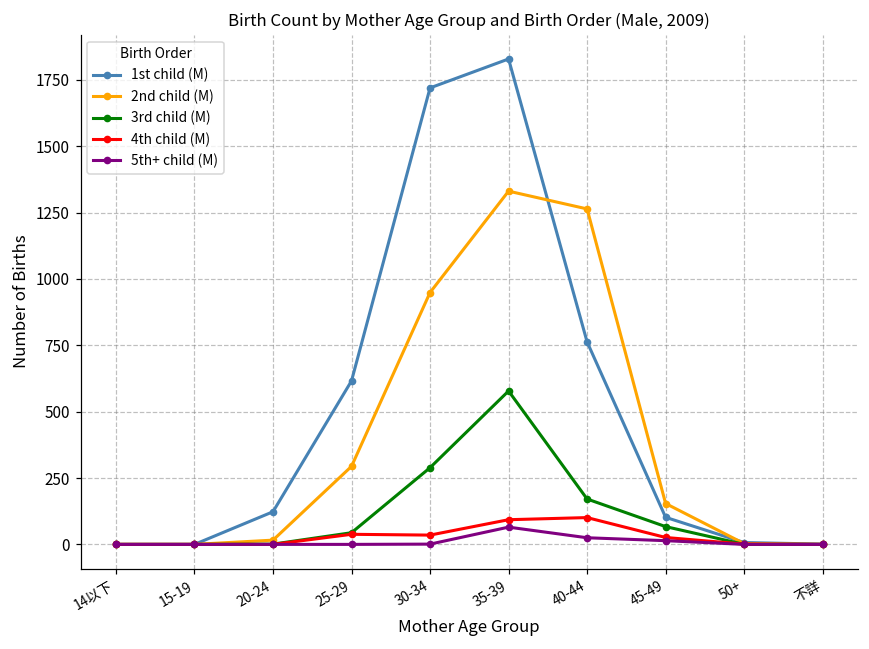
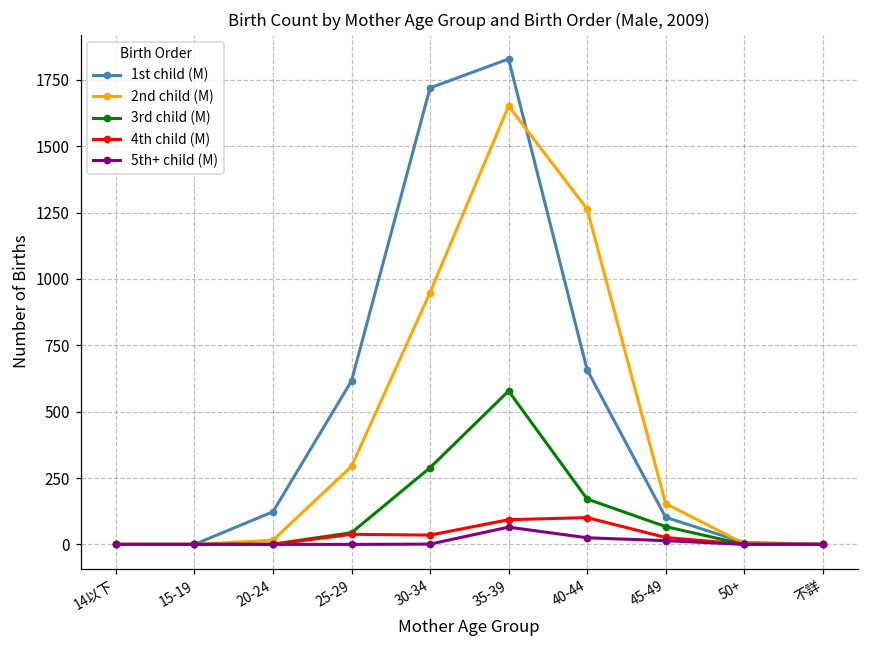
  {
    "1st child (M)": {
      "20-24": 120,
      "25-29": 620,
      "30-34": 1720,
      "35-39": 1830,
-     "40-44": 760,
+     "40-44": 660,
      "45-49": 100
    },
    "2nd child (M)": {
      "20-24": 20,
      "25-29": 290,
      "30-34": 950,
-     "35-39": 1330,
+     "35-39": 1650,
      "40-44": 1260,
      "45-49": 150
    },
    "3rd child (M)": {
      "30-34": 290,
      "35-39": 580,
      "40-44": 170,
      "45-49": 70
    },
    "4th child (M)": {
      "30-34": 40,
      "35-39": 90,
      "40-44": 100,
      "45-49": 30
    },
    "5th+ child (M)": {
      "25-29": 0,
      "30-34": 0,
      "35-39": 70,
      "40-44": 30,
      "45-49": 10
    }
  }
